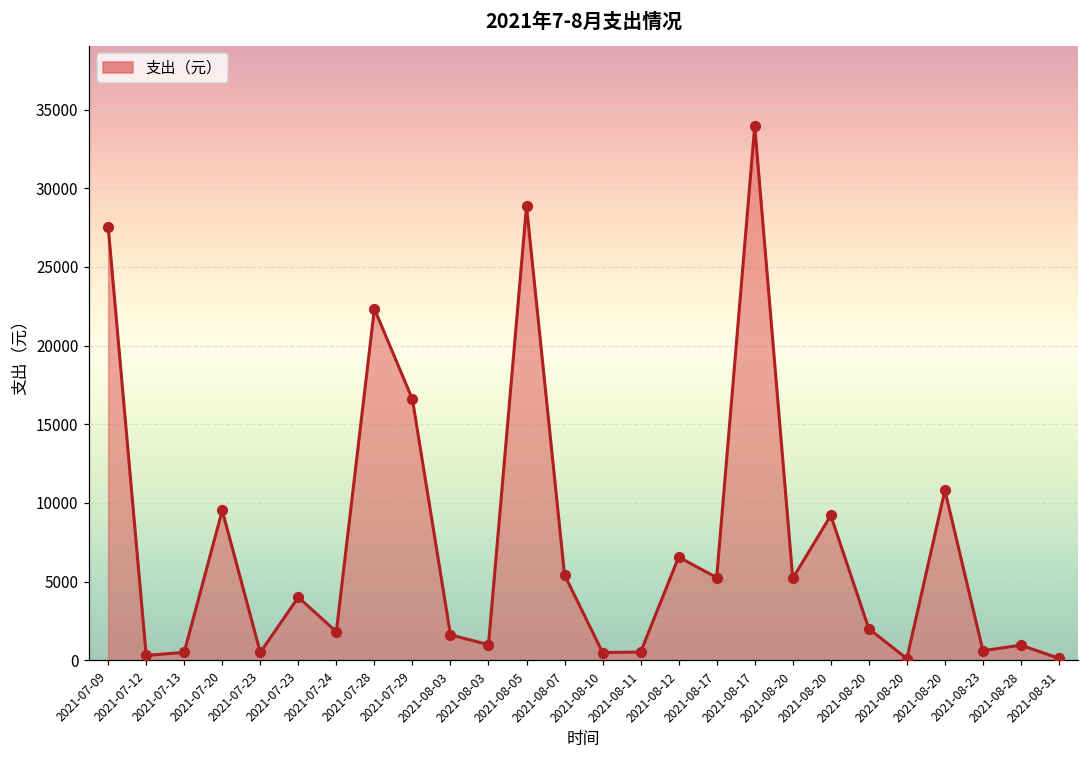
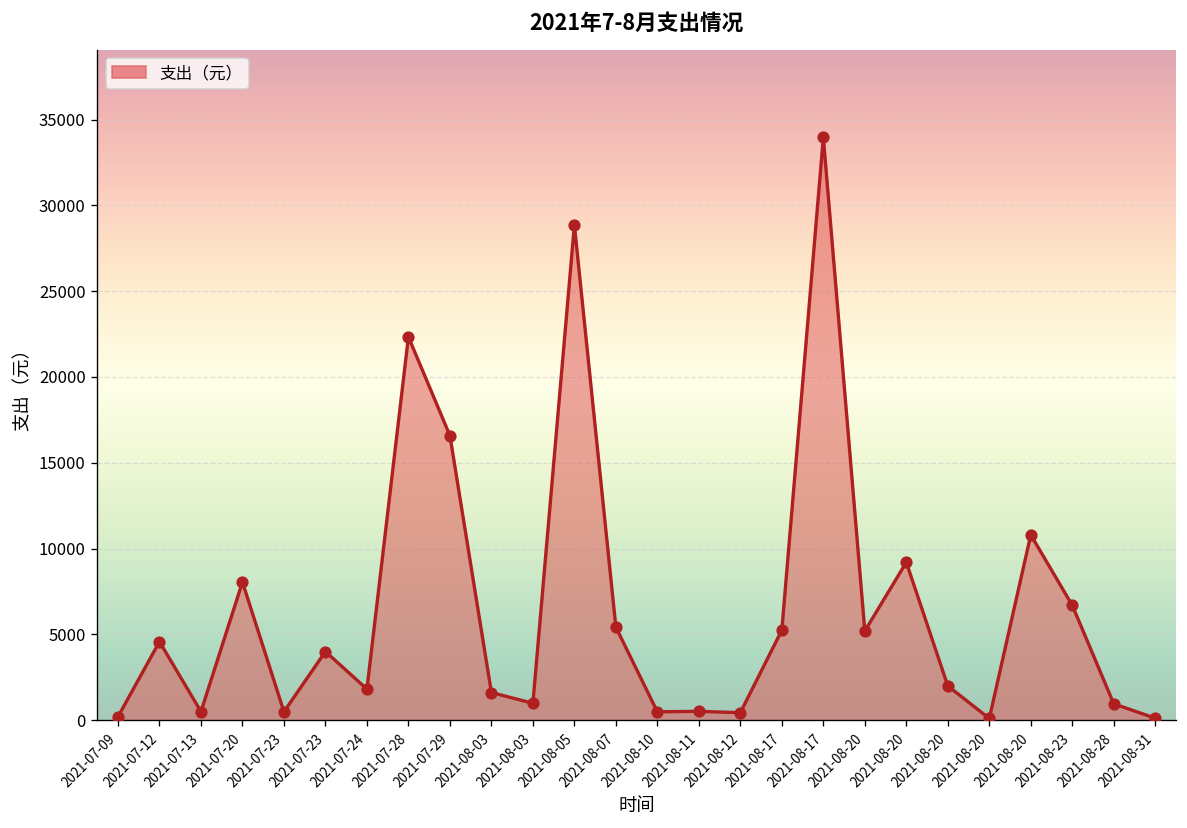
  {
-   "2021-07-09": 27600,
-   "2021-07-12": 300,
+   "2021-07-09": 200,
+   "2021-07-12": 4600,
    "2021-07-13": 500,
-   "2021-07-20": 9500,
+   "2021-07-20": 8100,
    "2021-07-24": 1800,
    "2021-07-28": 22300,
    "2021-07-29": 16600,
    "2021-08-05": 28900,
    "2021-08-07": 5400,
    "2021-08-10": 500,
    "2021-08-11": 500,
-   "2021-08-12": 6600,
-   "2021-08-23": 600,
+   "2021-08-12": 400,
+   "2021-08-23": 6700,
    "2021-08-28": 1000,
    "2021-08-31": 100
  }
